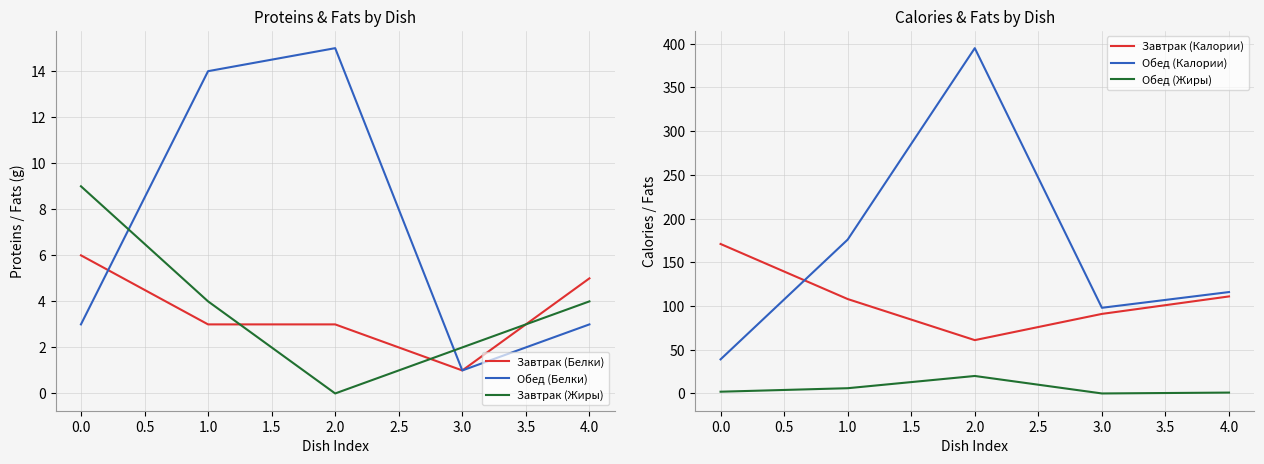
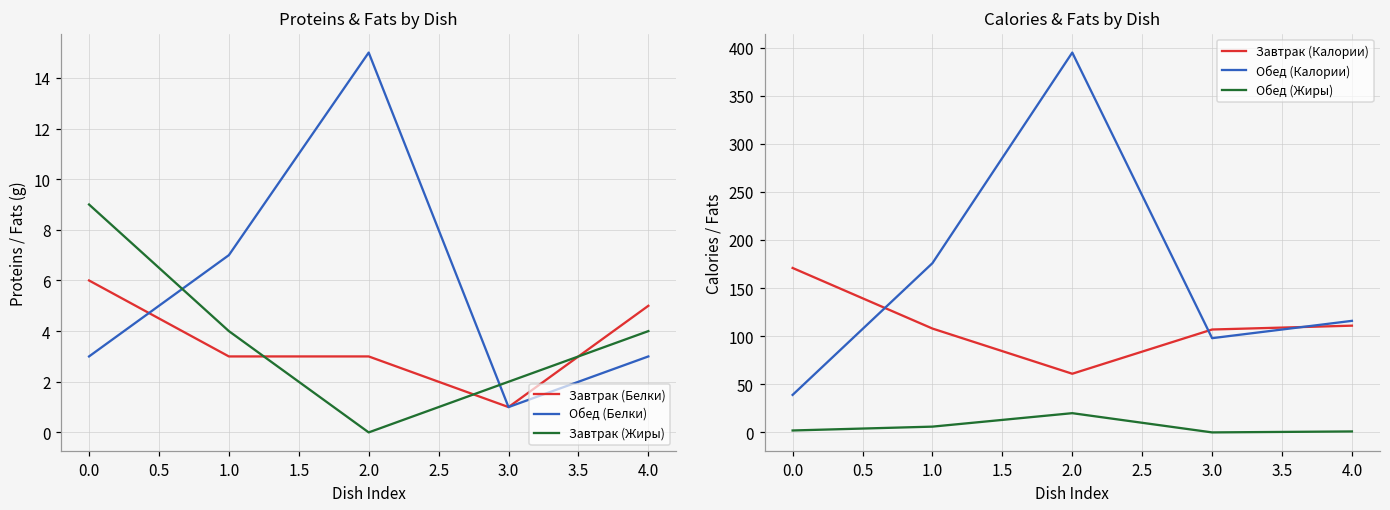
  {
    "Proteins & Fats by Dish": {
      "Завтрак (Белки)": {
        "0.0": 6,
        "1.0": 3,
        "2.0": 3,
        "4.0": 5
      },
      "Обед (Белки)": {
        "0.0": 3,
-       "1.0": 14,
+       "1.0": 7,
        "2.0": 15,
        "4.0": 3
      },
      "Завтрак (Жиры)": {
        "0.0": 9,
        "1.0": 4,
        "2.0": 0,
        "3.0": 2,
        "4.0": 4
      }
    },
    "Calories & Fats by Dish": {
      "Завтрак (Калории)": {
        "0.0": 170,
        "1.0": 110,
        "2.0": 60,
-       "3.0": 90,
+       "3.0": 110,
        "4.0": 110
      },
      "Обед (Калории)": {
        "0.0": 40,
        "1.0": 180,
        "2.0": 400,
        "3.0": 100,
        "4.0": 120
      },
      "Обед (Жиры)": {
        "0.0": 0,
        "1.0": 10,
        "2.0": 20,
        "3.0": 0,
        "4.0": 0
      }
    }
  }
